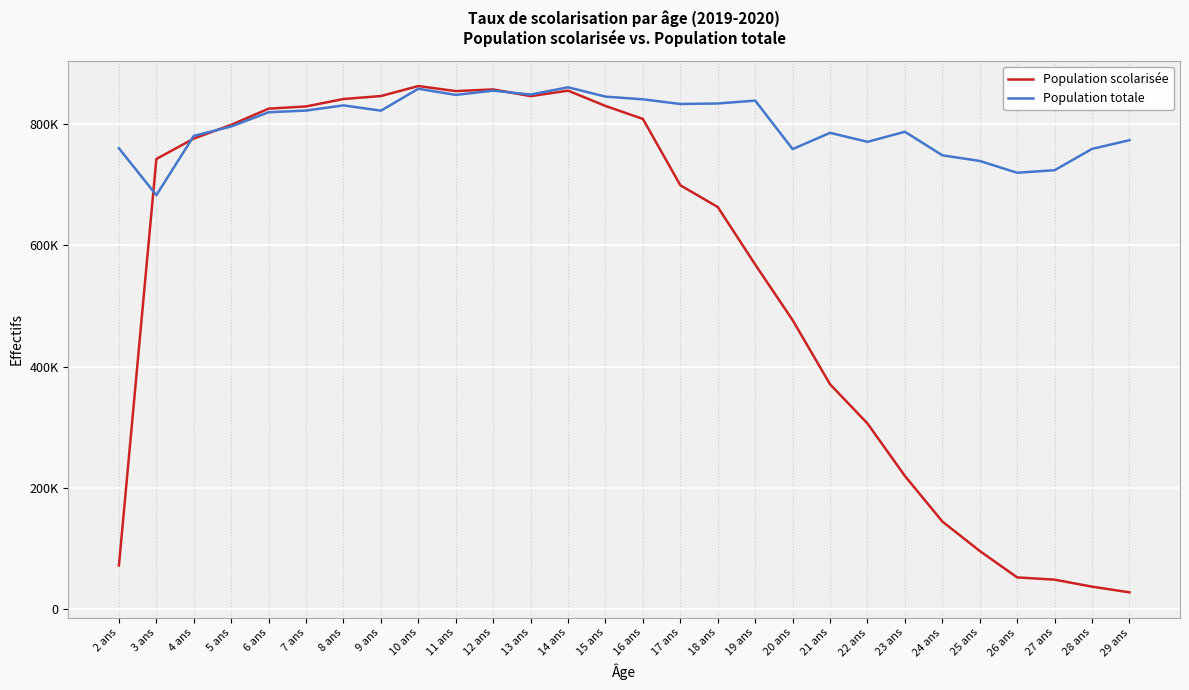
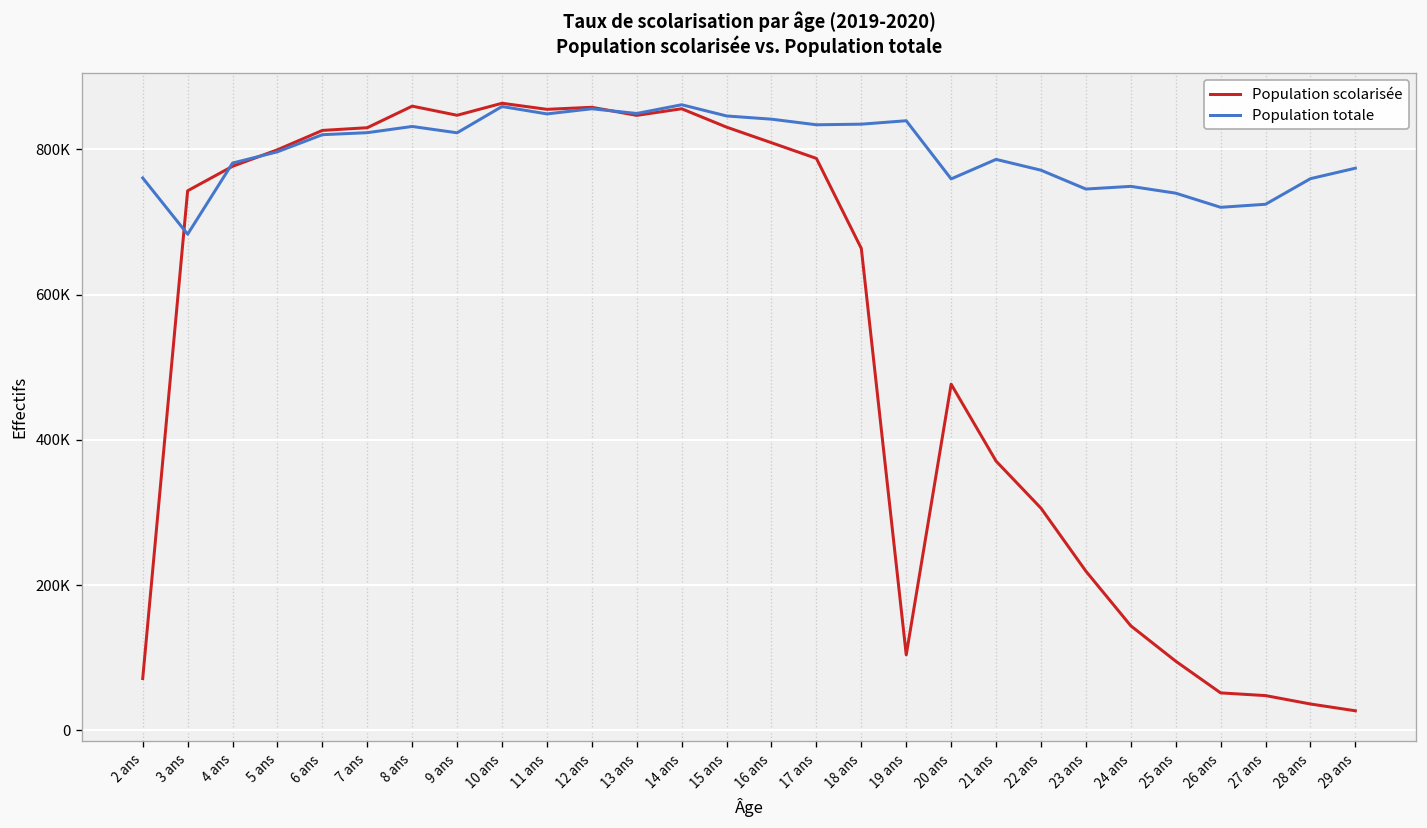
  {
    "Population scolarisée": {
      "2 ans": 70000,
      "3 ans": 740000,
      "4 ans": 780000,
      "6 ans": 830000,
      "7 ans": 830000,
-     "8 ans": 840000,
+     "8 ans": 860000,
      "9 ans": 850000,
      "10 ans": 860000,
      "11 ans": 850000,
      "14 ans": 860000,
      "15 ans": 830000,
      "16 ans": 810000,
-     "17 ans": 700000,
+     "17 ans": 790000,
      "18 ans": 660000,
-     "19 ans": 570000,
+     "19 ans": 100000,
      "20 ans": 480000,
      "21 ans": 370000,
      "22 ans": 310000,
      "23 ans": 220000,
      "24 ans": 140000,
      "25 ans": 100000,
      "26 ans": 50000,
      "27 ans": 50000,
      "28 ans": 40000,
      "29 ans": 30000
    },
    "Population totale": {
      "2 ans": 760000,
      "3 ans": 680000,
      "4 ans": 780000,
      "6 ans": 820000,
      "7 ans": 820000,
      "8 ans": 830000,
      "9 ans": 820000,
      "10 ans": 860000,
      "11 ans": 850000,
      "14 ans": 860000,
      "15 ans": 850000,
      "16 ans": 840000,
      "17 ans": 830000,
      "18 ans": 830000,
      "19 ans": 840000,
      "20 ans": 760000,
      "21 ans": 790000,
      "22 ans": 770000,
-     "23 ans": 790000,
+     "23 ans": 750000,
      "24 ans": 750000,
      "25 ans": 740000,
      "26 ans": 720000,
      "27 ans": 720000,
      "28 ans": 760000,
      "29 ans": 770000
    }
  }
